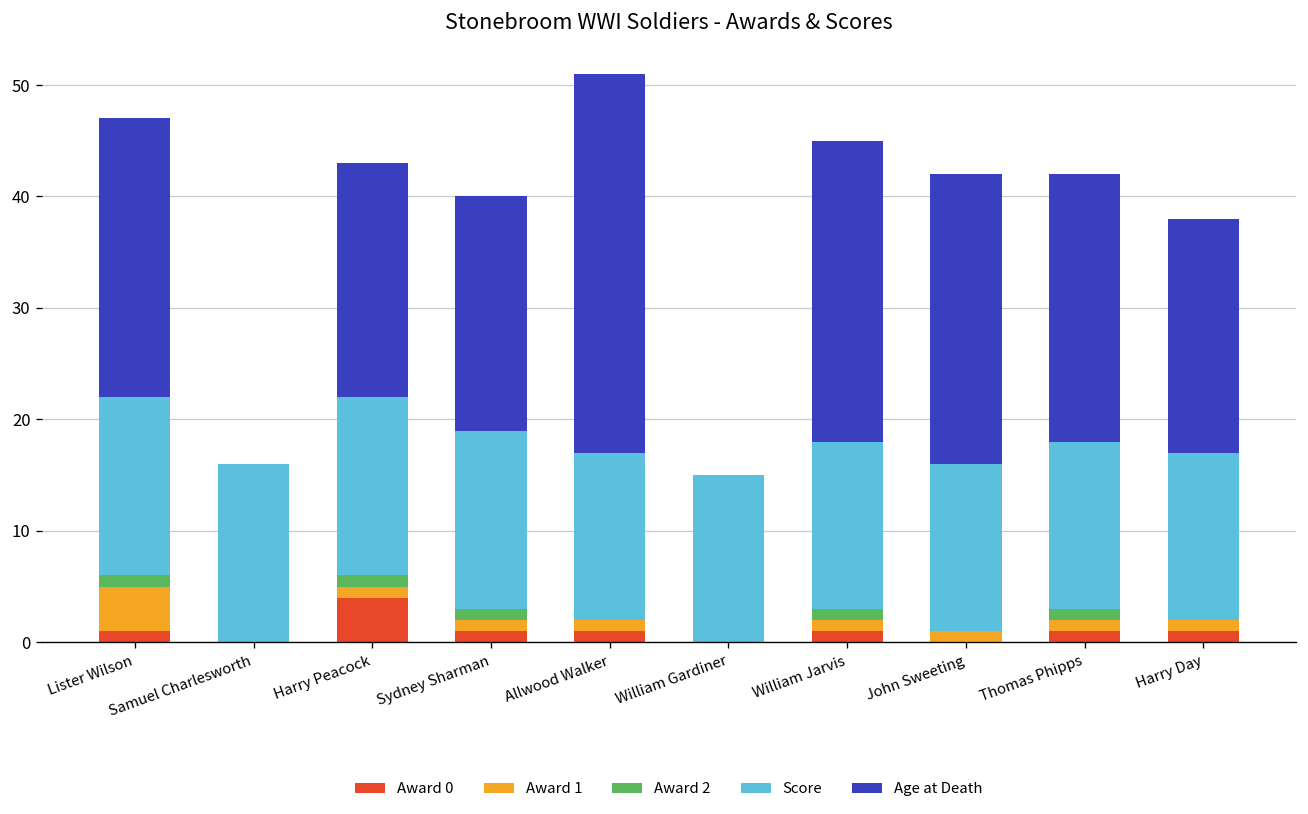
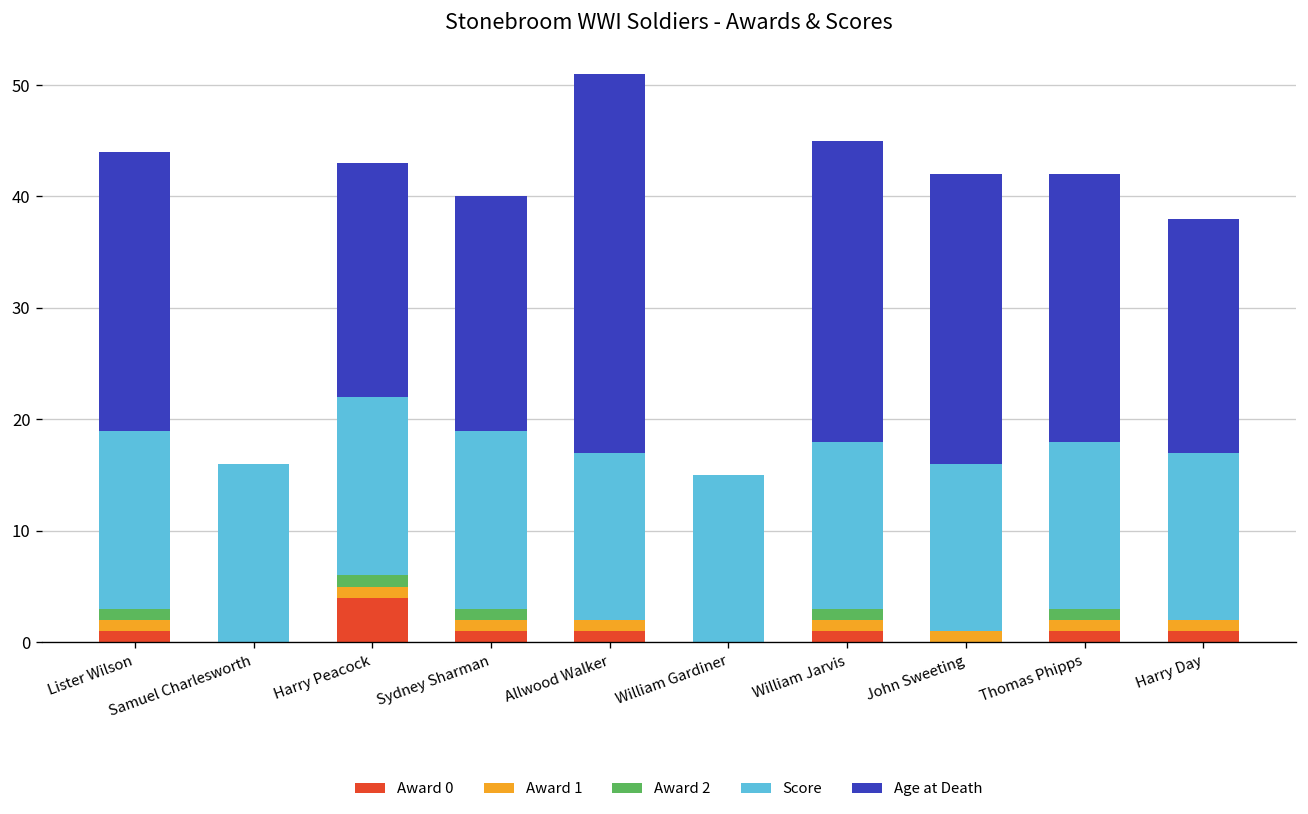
  {
    "Award 0": {
      "Lister Wilson": 1,
      "Samuel Charlesworth": 0,
      "Harry Peacock": 4,
      "Sydney Sharman": 1,
      "Allwood Walker": 1,
      "William Gardiner": 0,
      "William Jarvis": 1,
      "John Sweeting": 0,
      "Thomas Phipps": 1,
      "Harry Day": 1
    },
    "Award 1": {
-     "Lister Wilson": 4,
+     "Lister Wilson": 1,
      "Samuel Charlesworth": 0,
      "Harry Peacock": 1,
      "Sydney Sharman": 1,
      "Allwood Walker": 1,
      "William Gardiner": 0,
      "William Jarvis": 1,
      "John Sweeting": 1,
      "Thomas Phipps": 1,
      "Harry Day": 1
    },
    "Award 2": {
      "Lister Wilson": 1,
      "Samuel Charlesworth": 0,
      "Harry Peacock": 1,
      "Sydney Sharman": 1,
      "Allwood Walker": 0,
      "William Gardiner": 0,
      "William Jarvis": 1,
      "John Sweeting": 0,
      "Thomas Phipps": 1,
      "Harry Day": 0
    },
    "Score": {
      "Lister Wilson": 16,
      "Samuel Charlesworth": 16,
      "Harry Peacock": 16,
      "Sydney Sharman": 16,
      "Allwood Walker": 15,
      "William Gardiner": 15,
      "William Jarvis": 15,
      "John Sweeting": 15,
      "Thomas Phipps": 15,
      "Harry Day": 15
    },
    "Age at Death": {
      "Lister Wilson": 25,
      "Samuel Charlesworth": 0,
      "Harry Peacock": 21,
      "Sydney Sharman": 21,
      "Allwood Walker": 34,
      "William Gardiner": 0,
      "William Jarvis": 27,
      "John Sweeting": 26,
      "Thomas Phipps": 24,
      "Harry Day": 21
    }
  }
